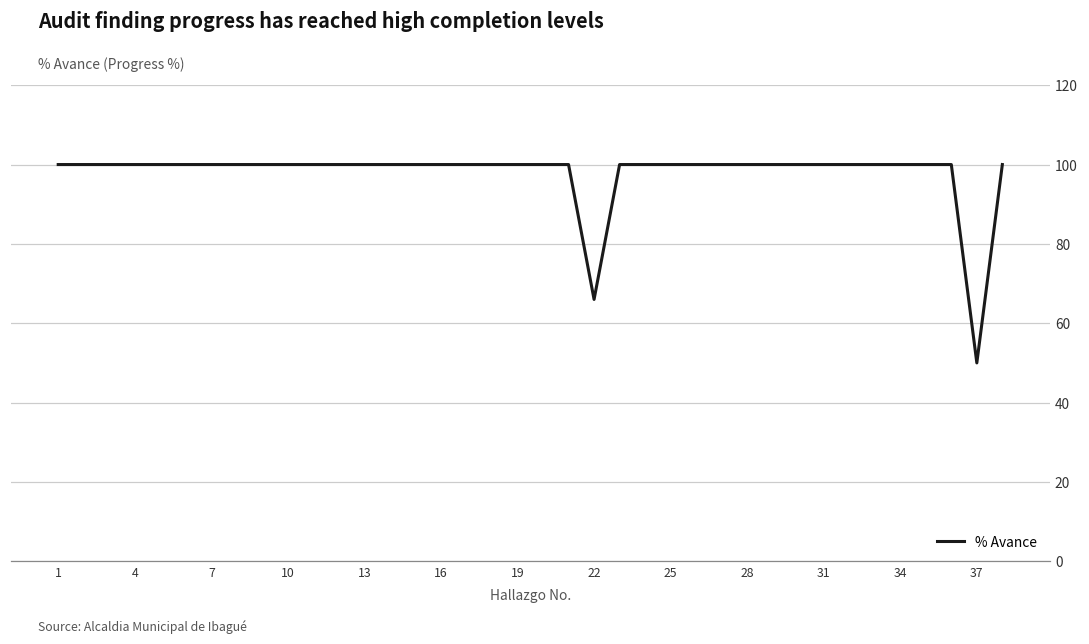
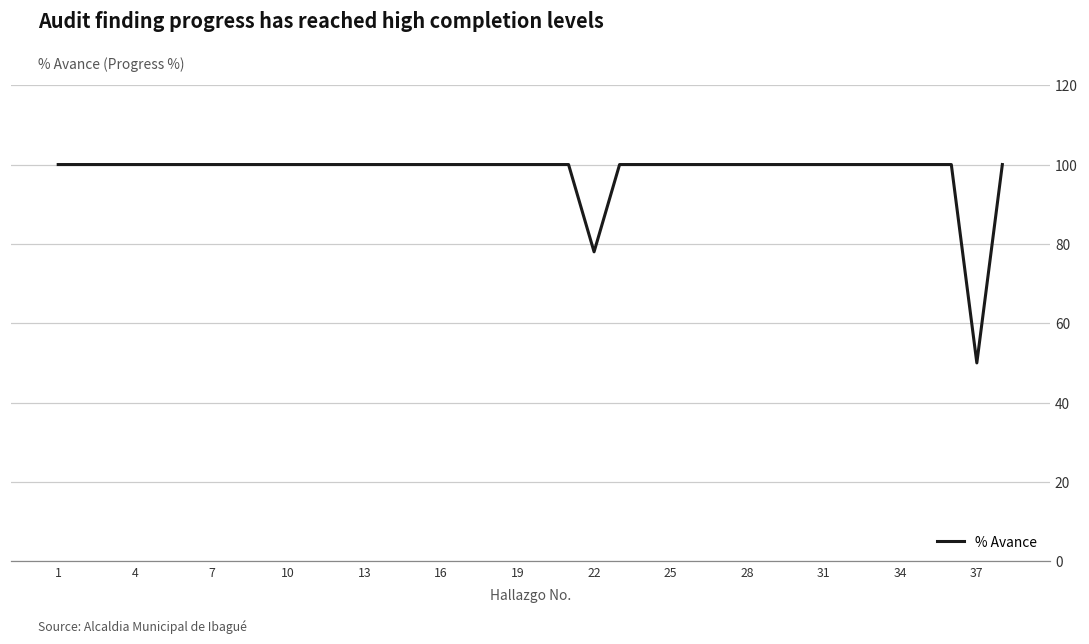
  {
    "1": 100,
    "4": 100,
    "7": 100,
    "10": 100,
    "13": 100,
    "16": 100,
    "19": 100,
-   "22": 66,
+   "22": 78,
    "25": 100,
    "28": 100,
    "31": 100,
    "34": 100,
    "37": 50
  }
